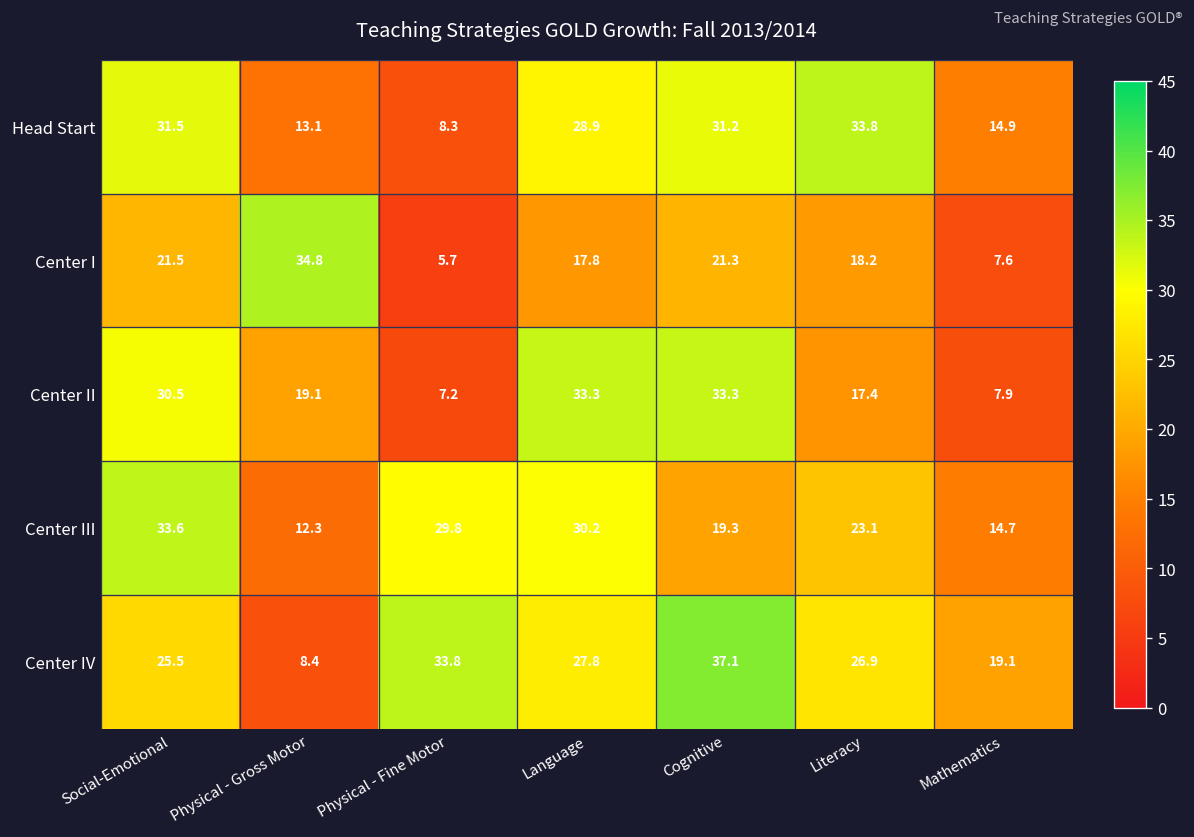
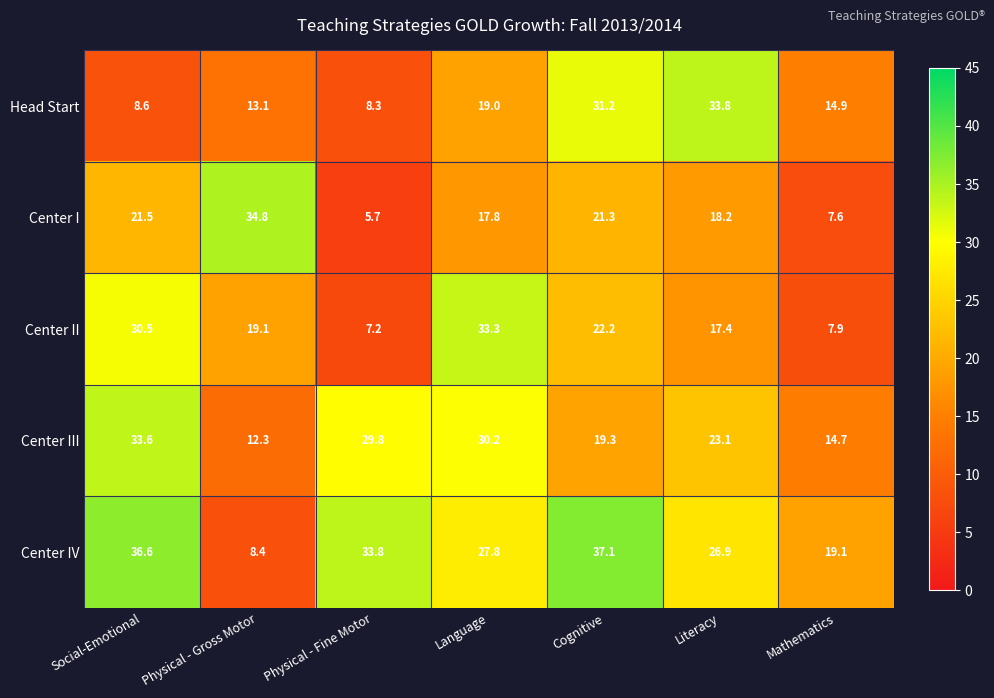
  {
    "Head Start": {
-     "Social-Emotional": 31.5,
+     "Social-Emotional": 8.6,
      "Physical - Gross Motor": 13.1,
      "Physical - Fine Motor": 8.3,
-     "Language": 28.9,
+     "Language": 19.0,
      "Cognitive": 31.2,
      "Literacy": 33.8,
      "Mathematics": 14.9
    },
    "Center I": {
      "Social-Emotional": 21.5,
      "Physical - Gross Motor": 34.8,
      "Physical - Fine Motor": 5.7,
      "Language": 17.8,
      "Cognitive": 21.3,
      "Literacy": 18.2,
      "Mathematics": 7.6
    },
    "Center II": {
      "Social-Emotional": 30.5,
      "Physical - Gross Motor": 19.1,
      "Physical - Fine Motor": 7.2,
      "Language": 33.3,
-     "Cognitive": 33.3,
+     "Cognitive": 22.2,
      "Literacy": 17.4,
      "Mathematics": 7.9
    },
    "Center III": {
      "Social-Emotional": 33.6,
      "Physical - Gross Motor": 12.3,
      "Physical - Fine Motor": 29.8,
      "Language": 30.2,
      "Cognitive": 19.3,
      "Literacy": 23.1,
      "Mathematics": 14.7
    },
    "Center IV": {
-     "Social-Emotional": 25.5,
+     "Social-Emotional": 36.6,
      "Physical - Gross Motor": 8.4,
      "Physical - Fine Motor": 33.8,
      "Language": 27.8,
      "Cognitive": 37.1,
      "Literacy": 26.9,
      "Mathematics": 19.1
    }
  }
